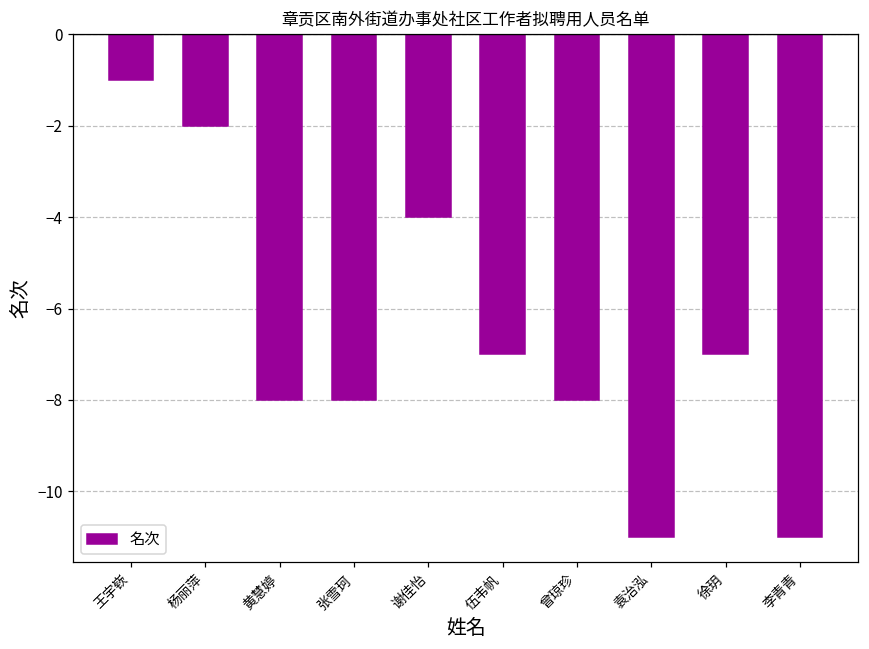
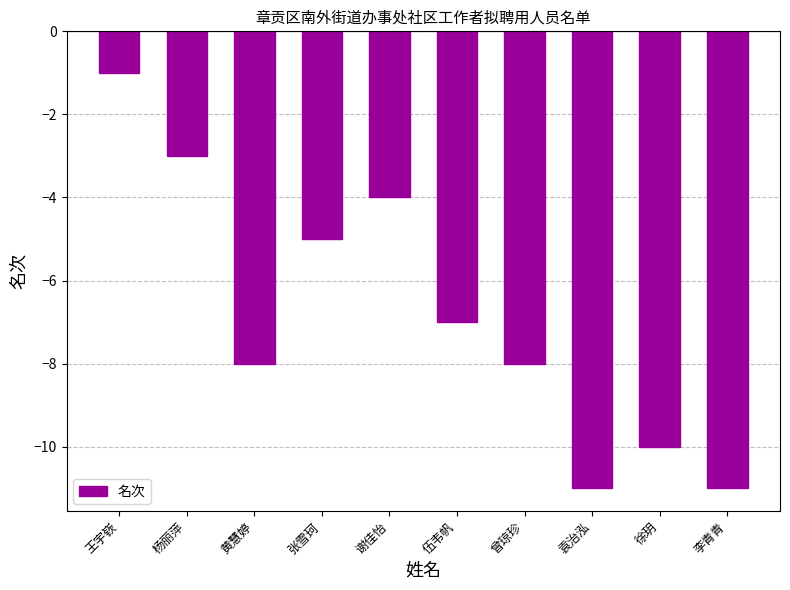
  {
    "王宇嵚": -1.0,
-   "杨丽萍": -2.0,
+   "杨丽萍": -3.0,
    "黄慧婷": -8.0,
-   "张雪珂": -8.0,
+   "张雪珂": -5.0,
    "谢佳怡": -4.0,
    "伍韦帆": -7.0,
    "曾琼珍": -8.0,
    "袁治泓": -11.0,
-   "徐玥": -7.0,
+   "徐玥": -10.0,
    "李青青": -11.0
  }
